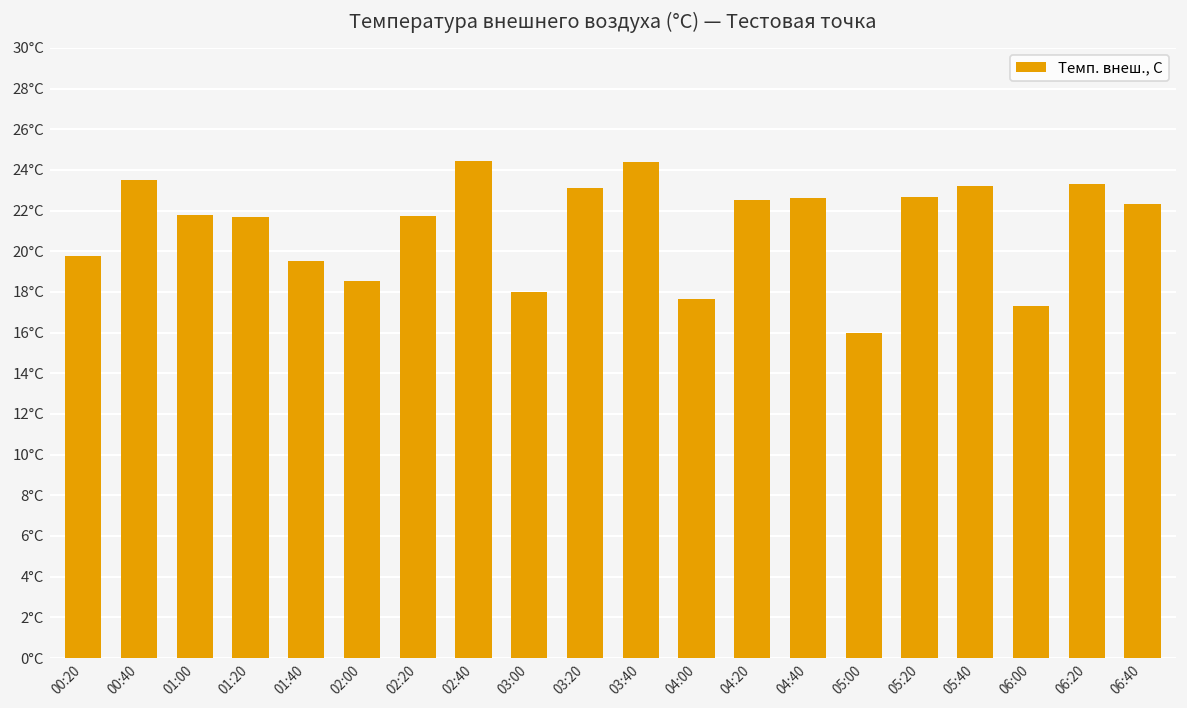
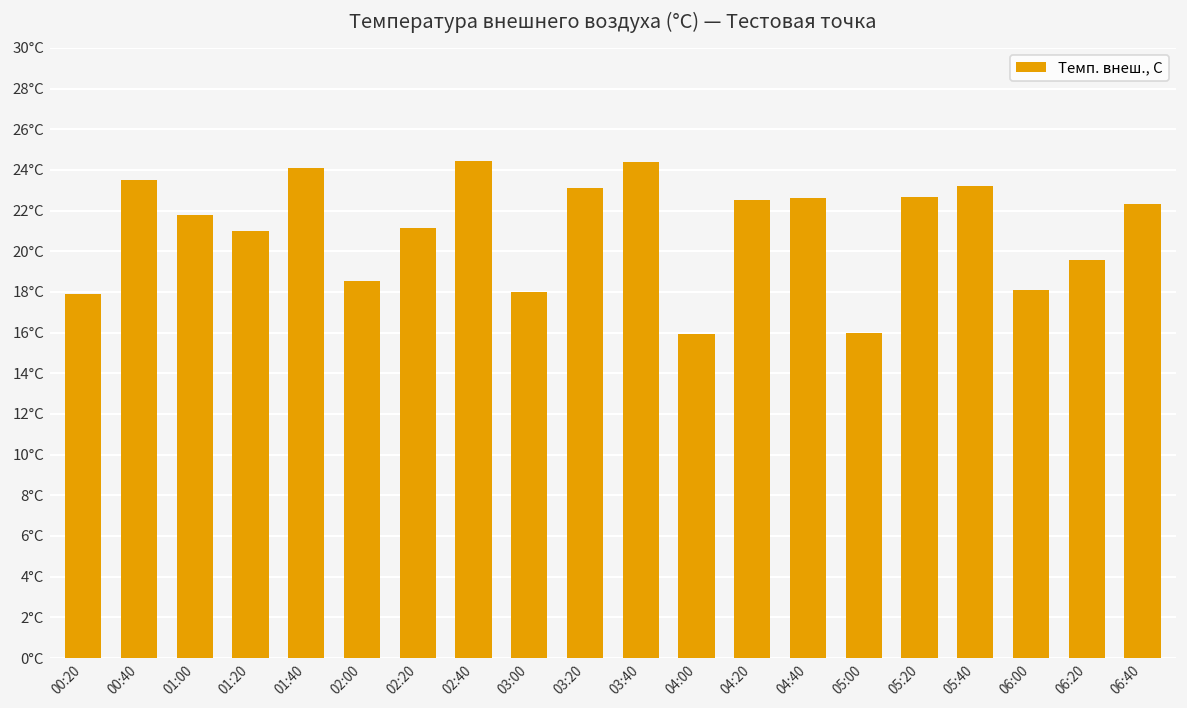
  {
-   "00:20": "19.8°C",
+   "00:20": "17.9°C",
    "00:40": "23.5°C",
    "01:00": "21.8°C",
-   "01:20": "21.7°C",
-   "01:40": "19.5°C",
+   "01:20": "21.0°C",
+   "01:40": "24.1°C",
    "02:00": "18.5°C",
-   "02:20": "21.7°C",
+   "02:20": "21.2°C",
    "02:40": "24.5°C",
    "03:00": "18.0°C",
    "03:20": "23.1°C",
    "03:40": "24.4°C",
-   "04:00": "17.6°C",
+   "04:00": "15.9°C",
    "04:20": "22.5°C",
    "04:40": "22.6°C",
    "05:00": "16.0°C",
    "05:20": "22.7°C",
    "05:40": "23.2°C",
-   "06:00": "17.3°C",
-   "06:20": "23.3°C",
+   "06:00": "18.1°C",
+   "06:20": "19.6°C",
    "06:40": "22.3°C"
  }
